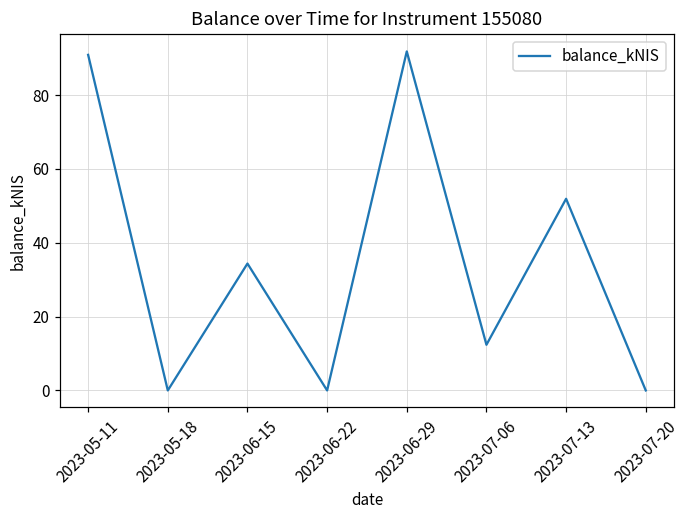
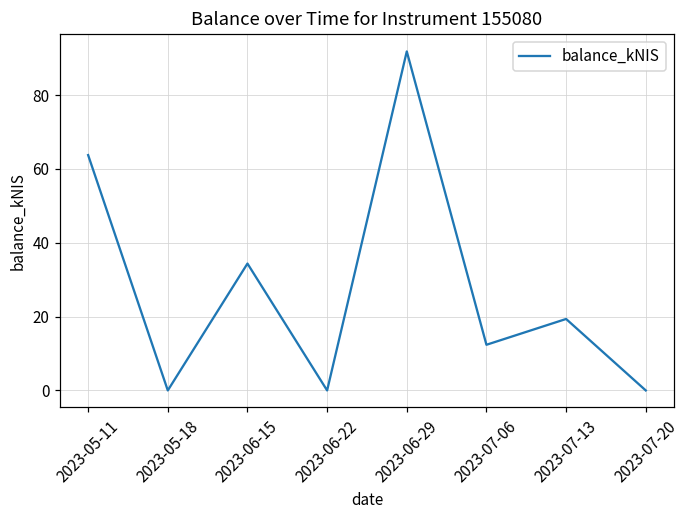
  {
-   "2023-05-11": 91,
+   "2023-05-11": 64,
    "2023-05-18": 0,
    "2023-06-15": 34,
    "2023-06-22": 0,
    "2023-06-29": 92,
    "2023-07-06": 12,
-   "2023-07-13": 52,
+   "2023-07-13": 19,
    "2023-07-20": 0
  }
